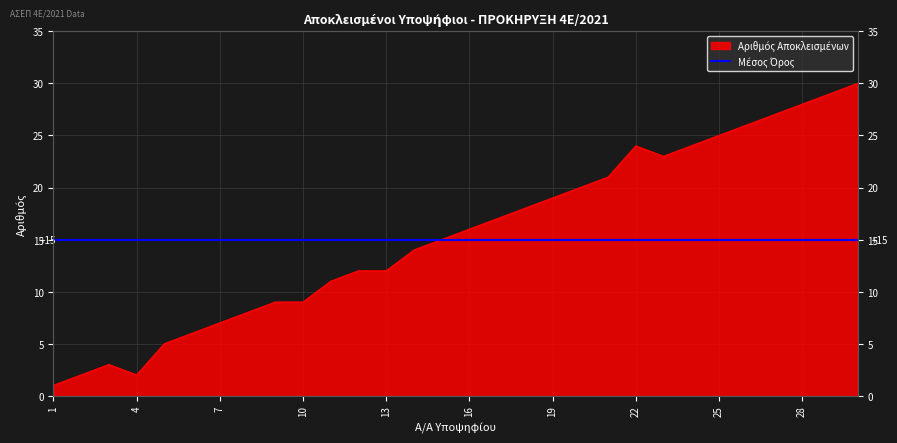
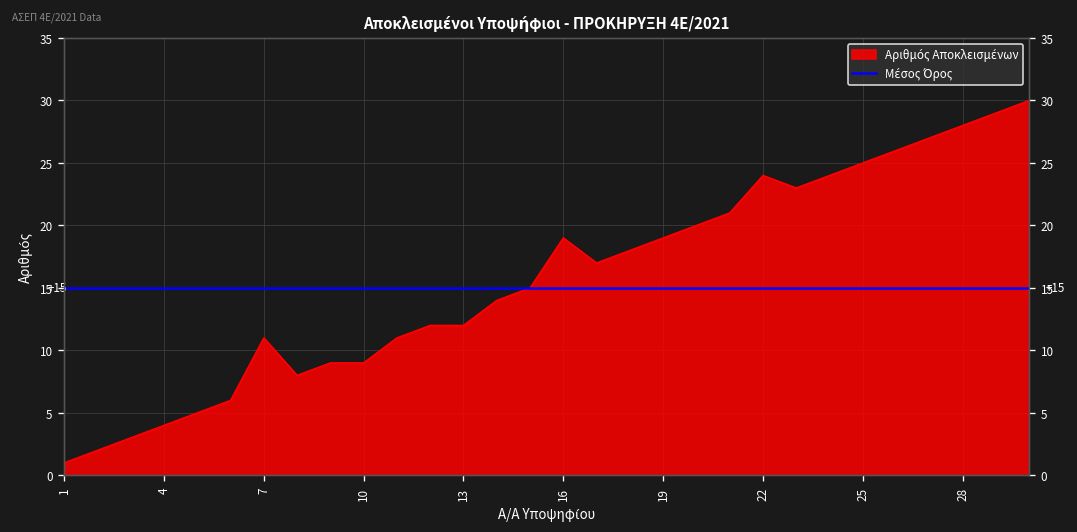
  {
    "Αριθμός Αποκλεισμένων": {
      "1": "1",
-     "4": "2",
-     "7": "7",
+     "4": "4",
+     "7": "11",
      "10": "9",
      "13": "12",
-     "16": "16",
+     "16": "19",
      "19": "19",
      "22": "24",
      "25": "25",
      "28": "28"
    },
    "Μέσος Όρος": {
      "1": "+15"
    }
  }
